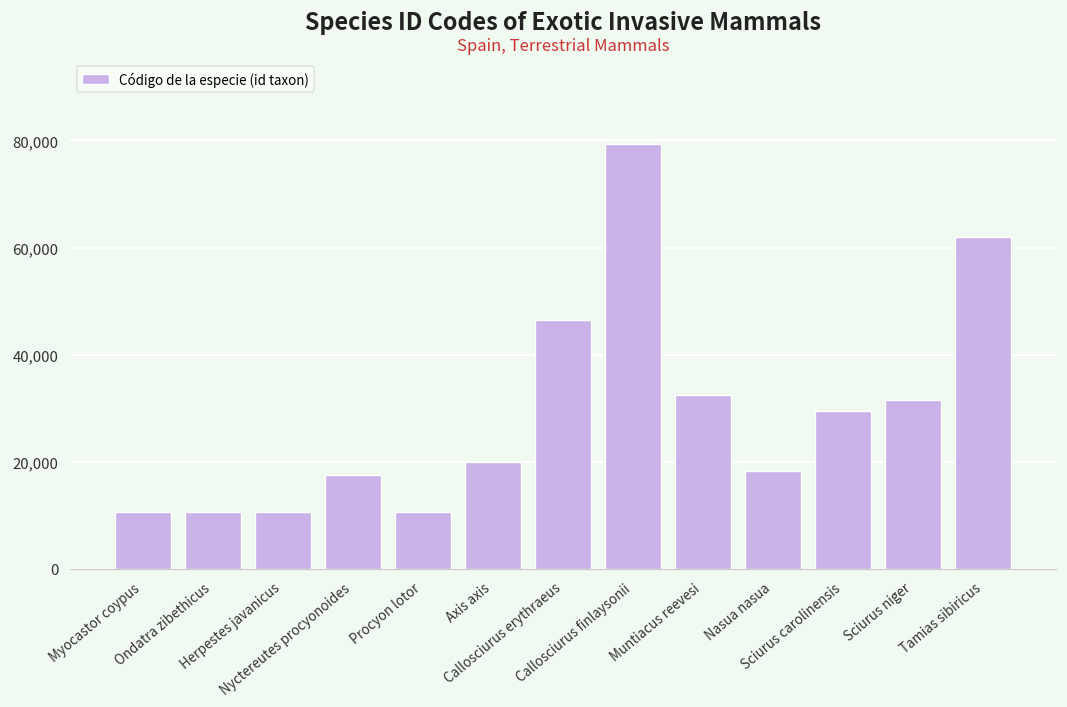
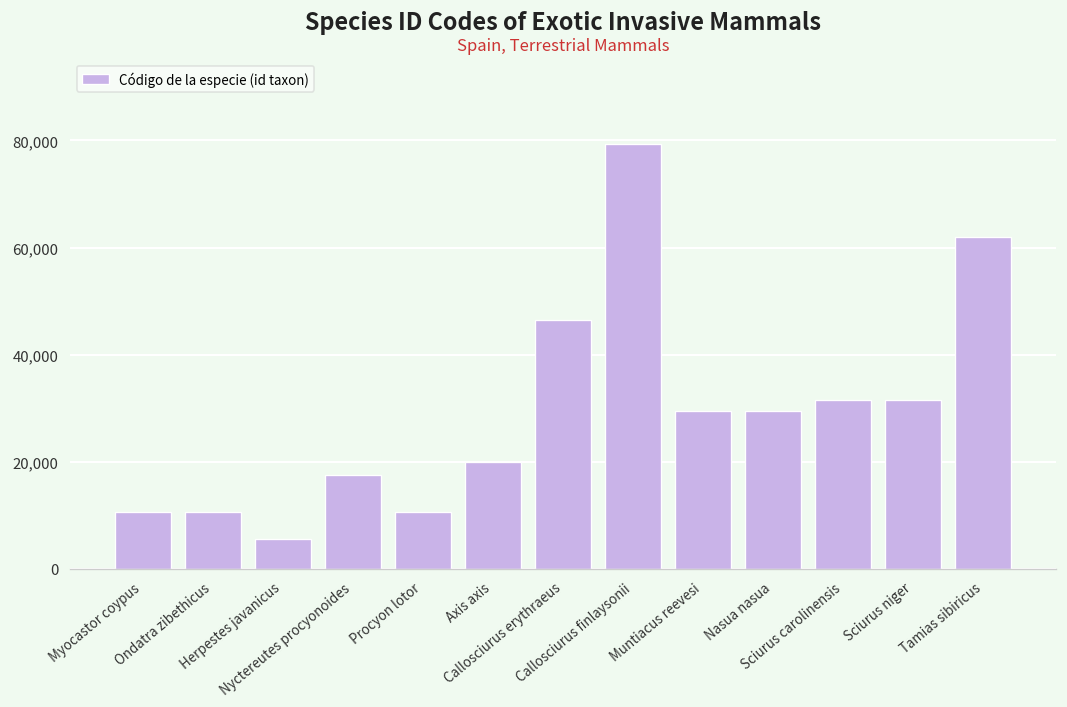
  {
    "Myocastor coypus": "11,000",
    "Ondatra zibethicus": "11,000",
-   "Herpestes javanicus": "11,000",
+   "Herpestes javanicus": "6,000",
    "Nyctereutes procyonoides": "18,000",
    "Procyon lotor": "11,000",
    "Axis axis": "20,000",
    "Callosciurus erythraeus": "47,000",
    "Callosciurus finlaysonii": "79,000",
-   "Muntiacus reevesi": "32,000",
-   "Nasua nasua": "18,000",
-   "Sciurus carolinensis": "29,000",
+   "Muntiacus reevesi": "29,000",
+   "Nasua nasua": "30,000",
+   "Sciurus carolinensis": "31,000",
    "Sciurus niger": "31,000",
    "Tamias sibiricus": "62,000"
  }
